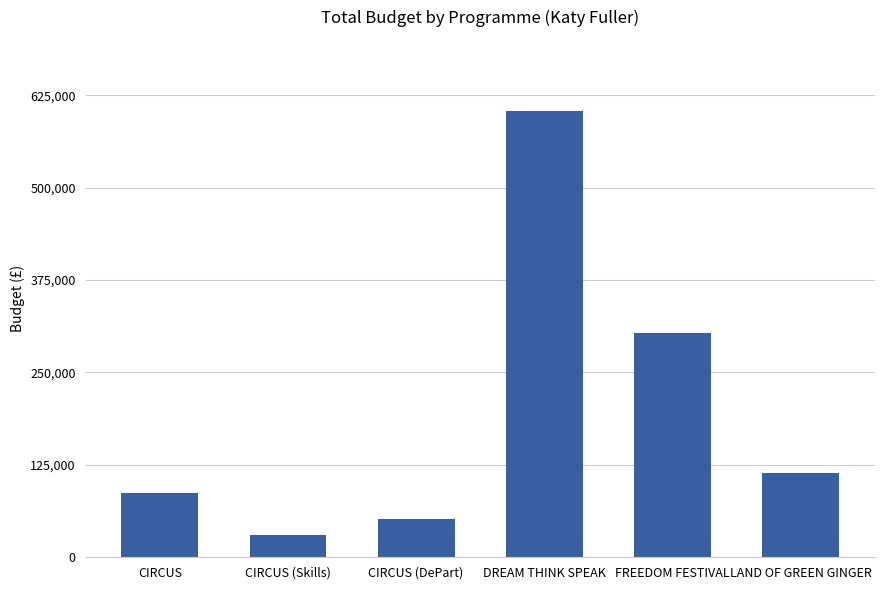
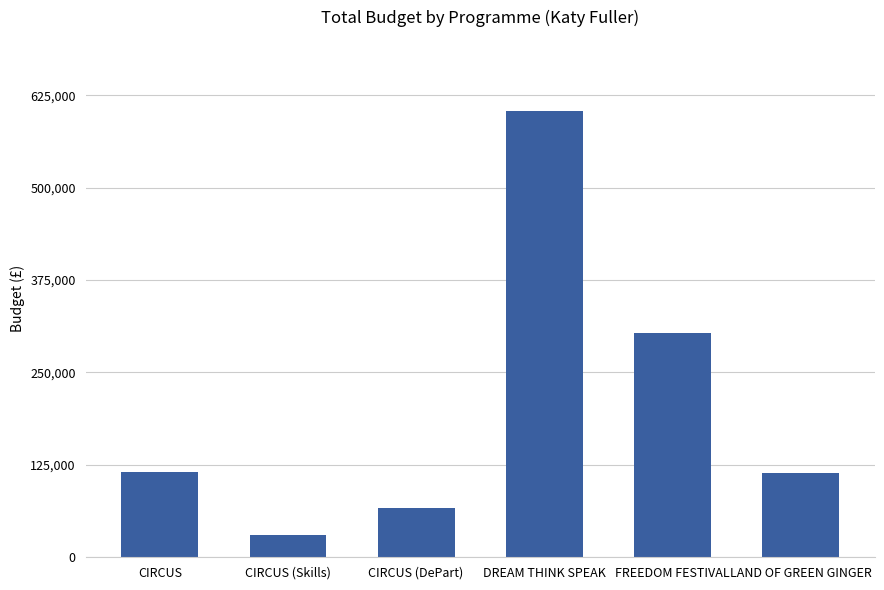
  {
-   "CIRCUS": "90,000",
+   "CIRCUS": "120,000",
    "CIRCUS (Skills)": "30,000",
-   "CIRCUS (DePart)": "50,000",
+   "CIRCUS (DePart)": "70,000",
    "DREAM THINK SPEAK": "600,000",
    "FREEDOM FESTIVAL": "300,000",
    "LAND OF GREEN GINGER": "110,000"
  }
